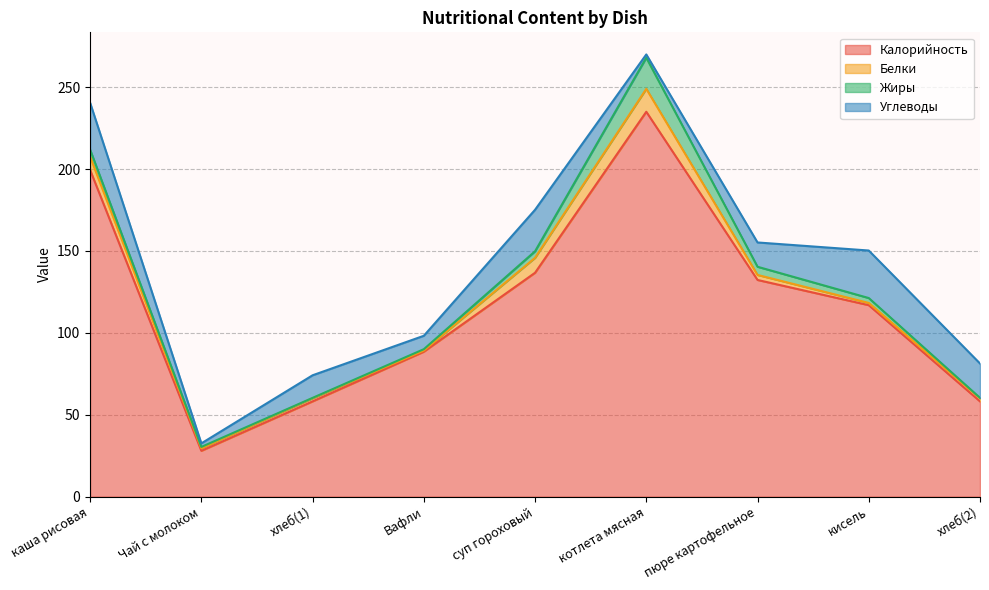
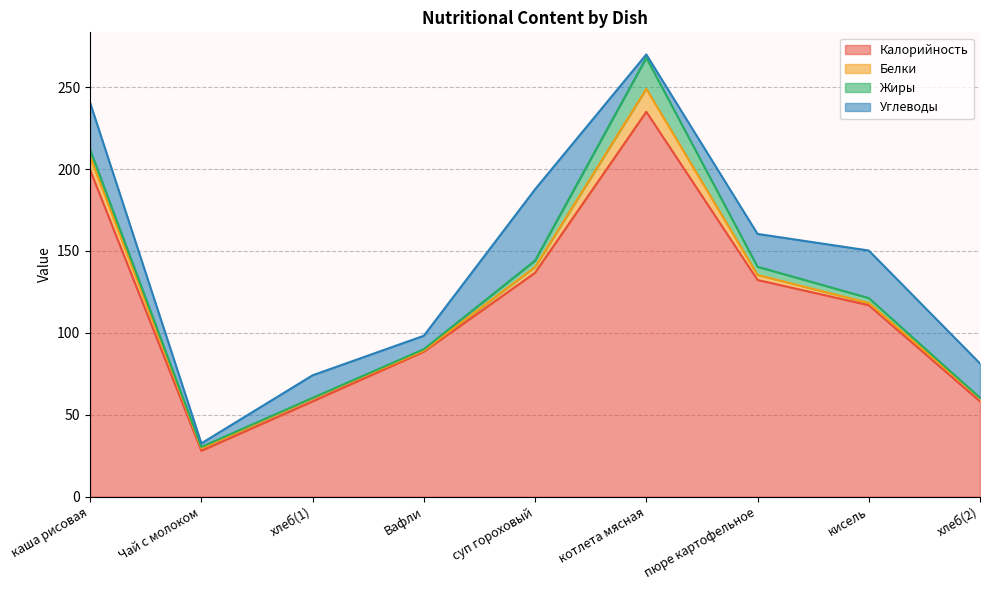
  {
    "Калорийность": {
      "каша рисовая": 199,
      "хлеб(1)": 58,
      "суп гороховый": 137,
      "котлета мясная": 235,
      "пюре картофельное": 132,
      "хлеб(2)": 58
    },
    "Белки": {
      "каша рисовая": 8,
-     "суп гороховый": 9,
+     "суп гороховый": 3,
      "котлета мясная": 14,
      "пюре картофельное": 3
    },
    "Жиры": {
      "каша рисовая": 4,
      "суп гороховый": 4,
      "котлета мясная": 19,
      "пюре картофельное": 5,
      "кисель": 3
    },
    "Углеводы": {
      "каша рисовая": 29,
      "Чай с молоком": 2,
      "хлеб(1)": 14,
      "Вафли": 8,
-     "суп гороховый": 25,
+     "суп гороховый": 43,
      "котлета мясная": 2,
-     "пюре картофельное": 15,
+     "пюре картофельное": 20,
      "кисель": 29,
      "хлеб(2)": 21
    }
  }
